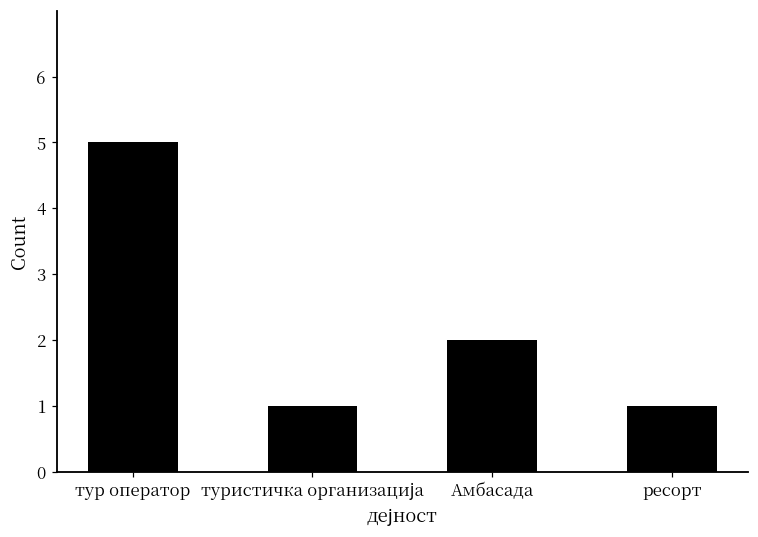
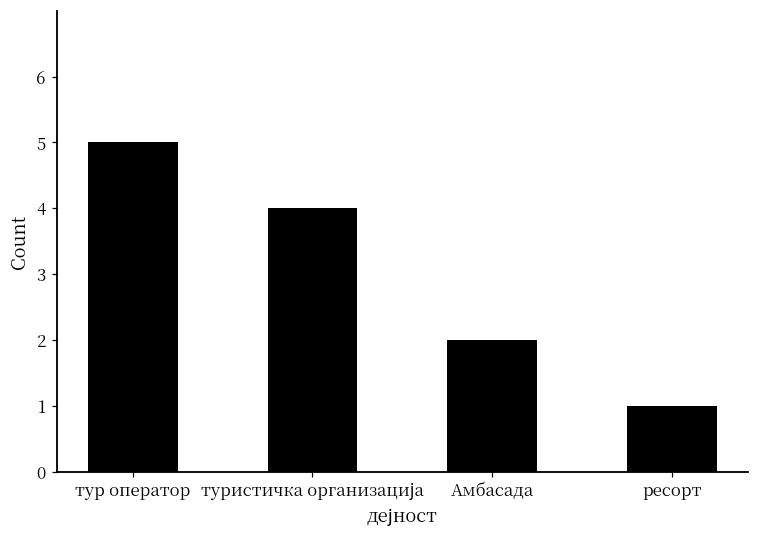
  {
    "тур оператор": 5,
-   "туристичка организација": 1,
+   "туристичка организација": 4,
    "Амбасада": 2,
    "ресорт": 1
  }
